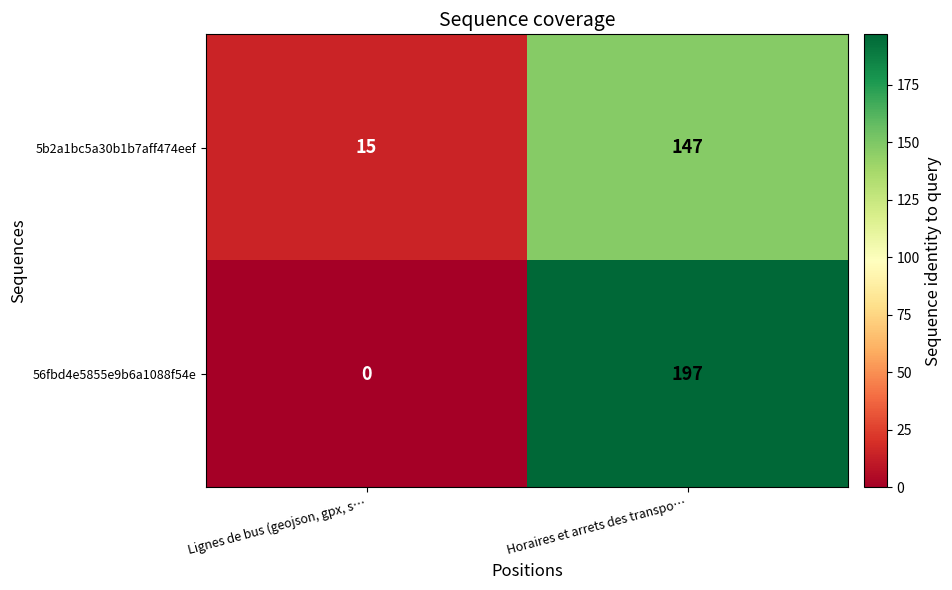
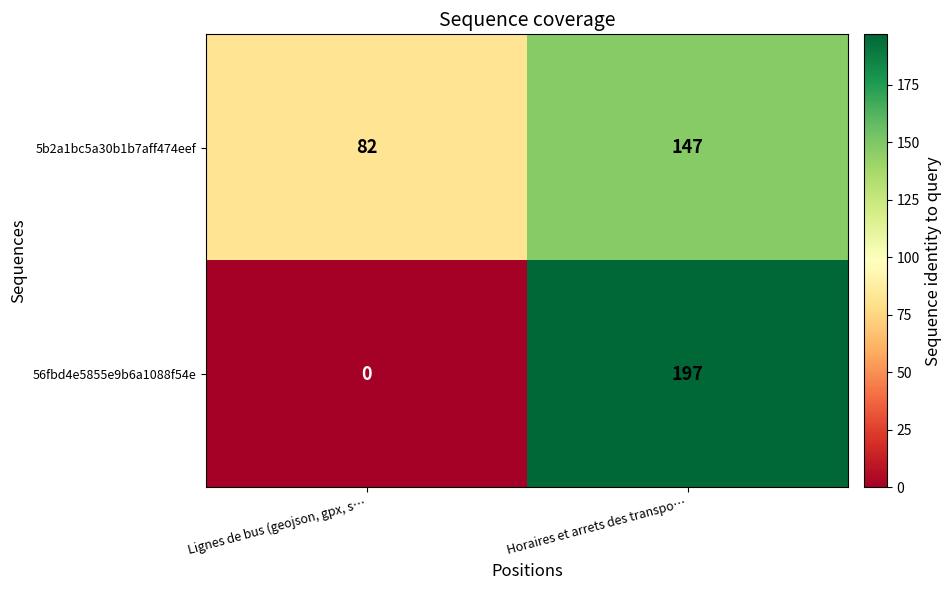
  {
    "5b2a1bc5a30b1b7aff474eef": {
-     "Lignes de bus (geojson, gpx, s…": 15,
+     "Lignes de bus (geojson, gpx, s…": 82,
      "Horaires et arrets des transpo…": 147
    },
    "56fbd4e5855e9b6a1088f54e": {
      "Lignes de bus (geojson, gpx, s…": 0,
      "Horaires et arrets des transpo…": 197
    }
  }
